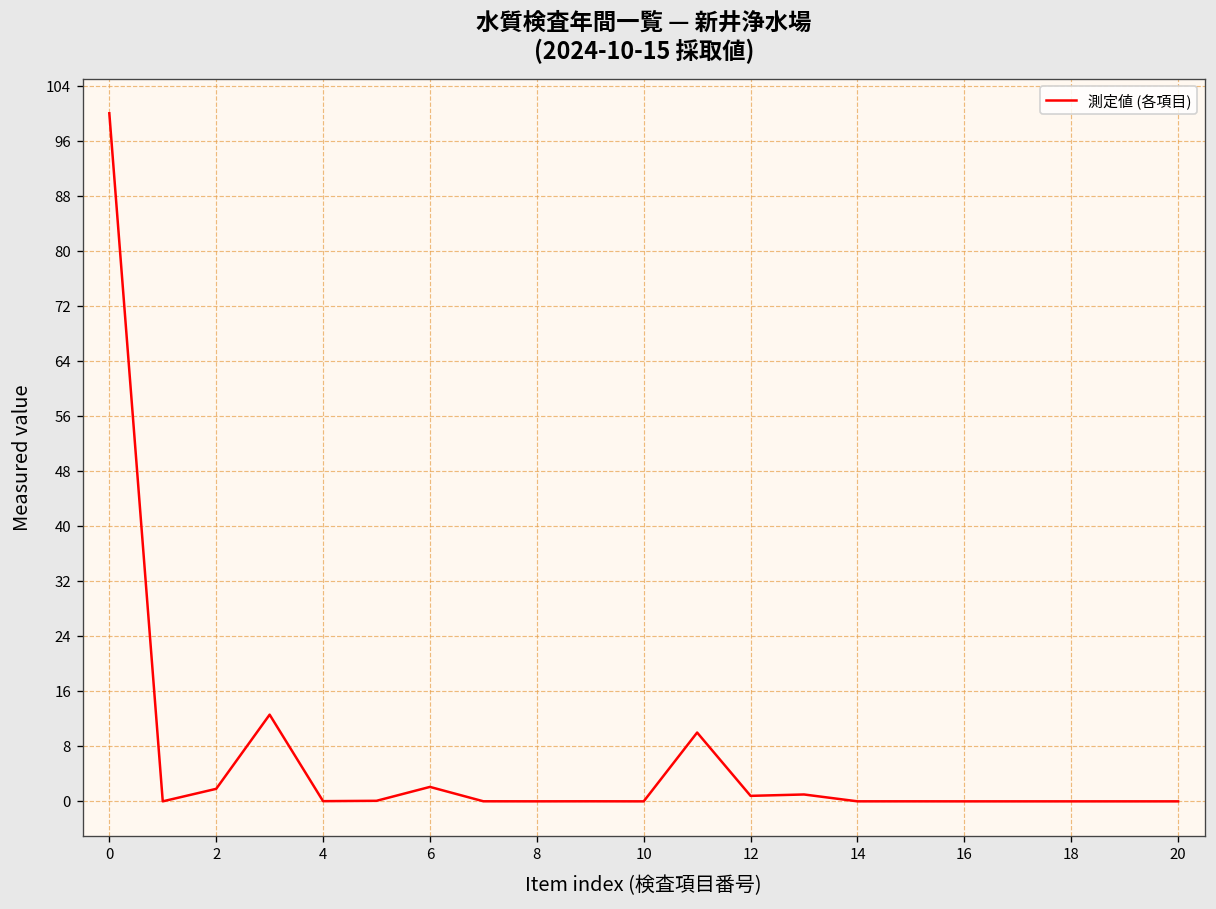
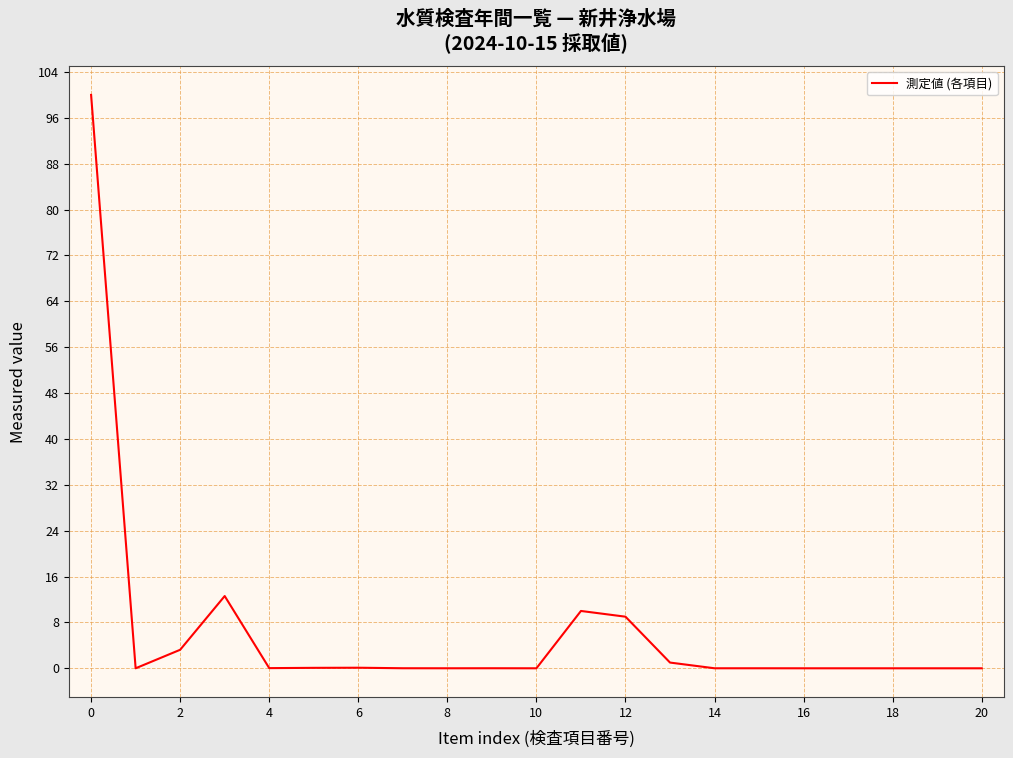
  {
    "0": 100,
-   "2": 2,
+   "2": 3,
    "4": 0,
-   "6": 2,
+   "6": 0,
    "8": 0,
    "10": 0,
-   "12": 1,
+   "12": 9,
    "14": 0,
    "16": 0,
    "18": 0,
    "20": 0
  }
